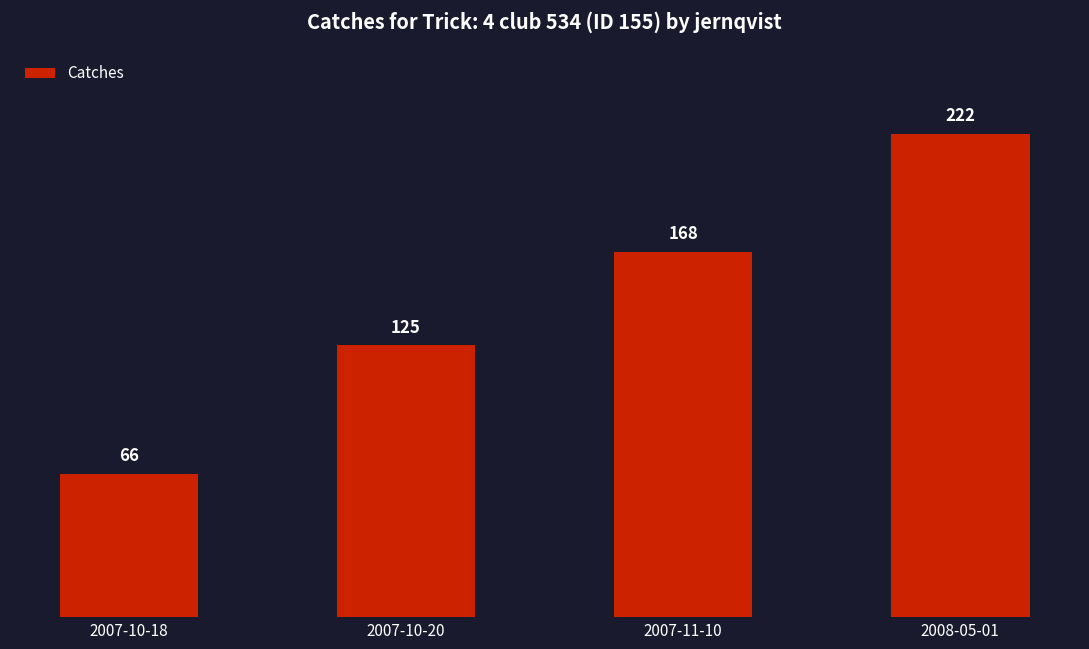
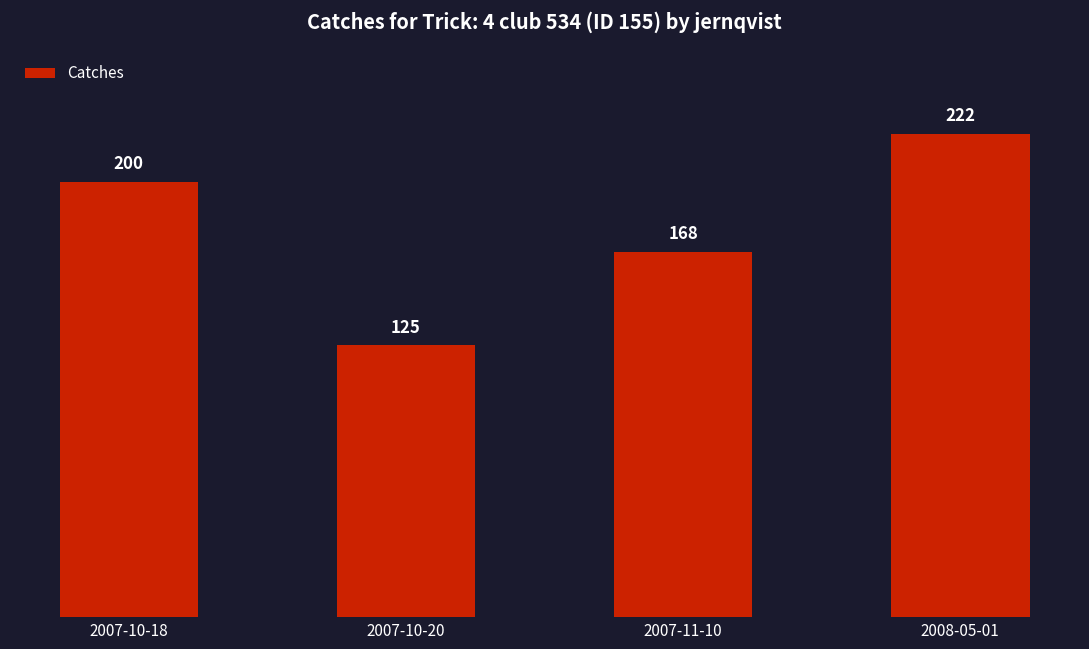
  {
-   "2007-10-18": 66,
+   "2007-10-18": 200,
    "2007-10-20": 125,
    "2007-11-10": 168,
    "2008-05-01": 222
  }
